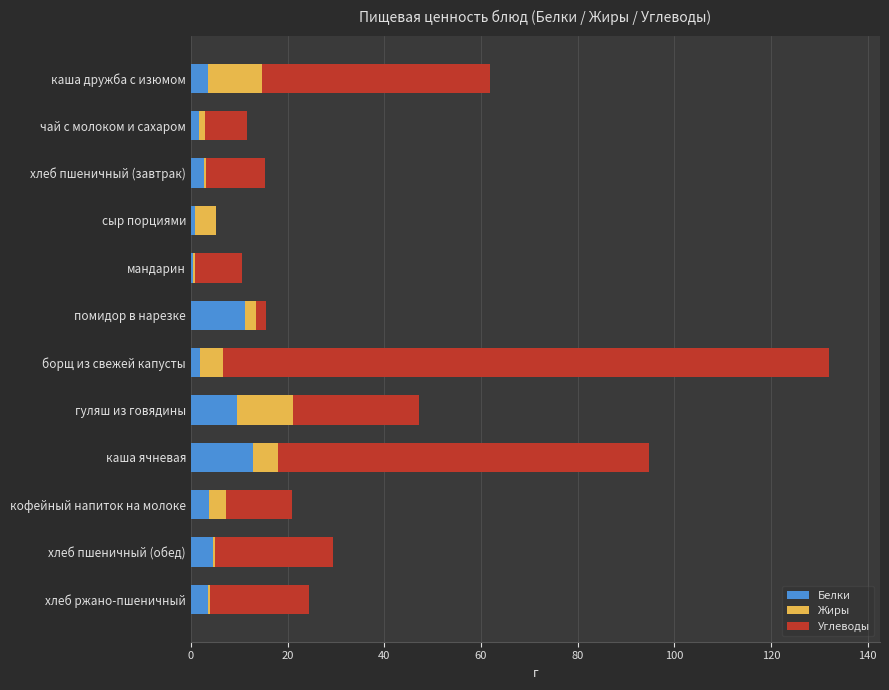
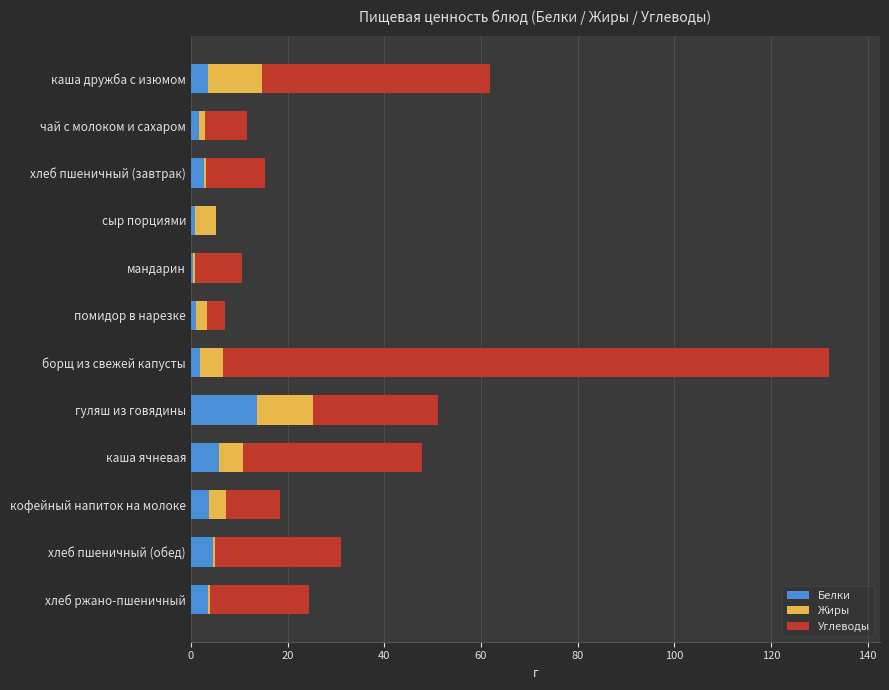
  {
    "Белки": {
      "каша дружба с изюмом": 4,
      "чай с молоком и сахаром": 2,
      "хлеб пшеничный (завтрак)": 3,
      "сыр порциями": 1,
-     "помидор в нарезке": 11,
+     "помидор в нарезке": 1,
      "борщ из свежей капусты": 2,
-     "гуляш из говядины": 10,
-     "каша ячневая": 13,
+     "гуляш из говядины": 14,
+     "каша ячневая": 6,
      "кофейный напиток на молоке": 4,
      "хлеб пшеничный (обед)": 5,
      "хлеб ржано-пшеничный": 3
    },
    "Жиры": {
      "каша дружба с изюмом": 11,
      "чай с молоком и сахаром": 1,
      "сыр порциями": 4,
      "помидор в нарезке": 2,
      "борщ из свежей капусты": 5,
      "гуляш из говядины": 12,
      "каша ячневая": 5,
      "кофейный напиток на молоке": 3,
      "хлеб ржано-пшеничный": 1
    },
    "Углеводы": {
      "каша дружба с изюмом": 47,
      "чай с молоком и сахаром": 9,
      "хлеб пшеничный (завтрак)": 12,
      "сыр порциями": 0,
      "мандарин": 10,
-     "помидор в нарезке": 2,
+     "помидор в нарезке": 4,
      "борщ из свежей капусты": 125,
      "гуляш из говядины": 26,
-     "каша ячневая": 77,
-     "кофейный напиток на молоке": 14,
-     "хлеб пшеничный (обед)": 24,
+     "каша ячневая": 37,
+     "кофейный напиток на молоке": 11,
+     "хлеб пшеничный (обед)": 26,
      "хлеб ржано-пшеничный": 20
    }
  }
